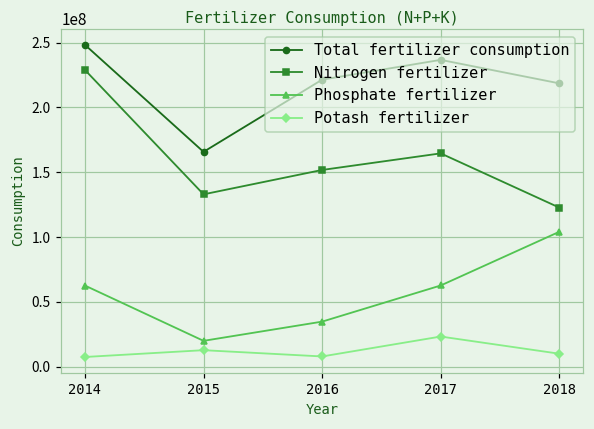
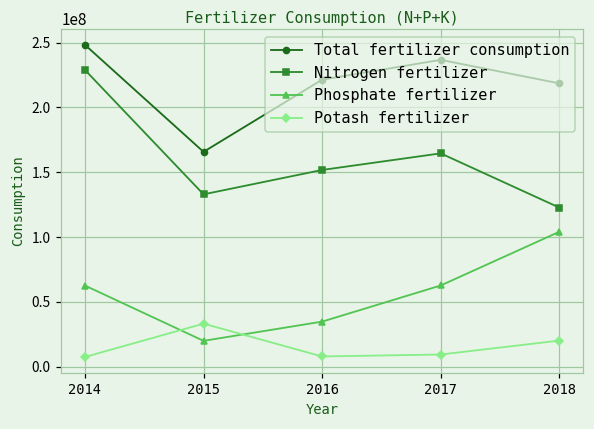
  {
    "Phosphate fertilizer": {
      "2014": 63000000,
      "2015": 20000000,
      "2016": 35000000,
      "2017": 63000000,
      "2018": 104000000
    },
    "Potash fertilizer": {
      "2014": 8000000,
-     "2015": 13000000,
+     "2015": 33000000,
      "2016": 8000000,
-     "2017": 23000000,
-     "2018": 10000000
+     "2017": 9000000,
+     "2018": 20000000
    }
  }
